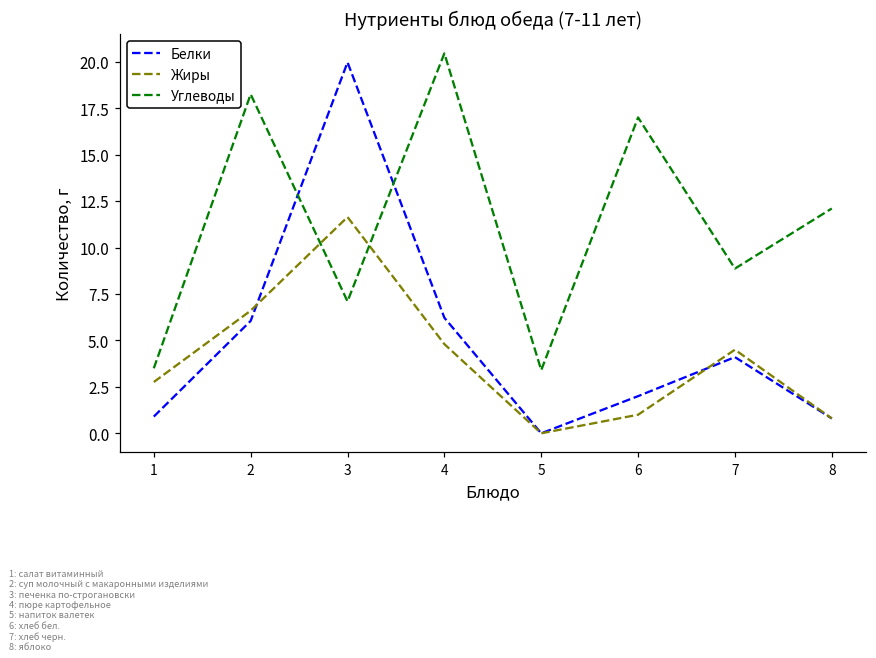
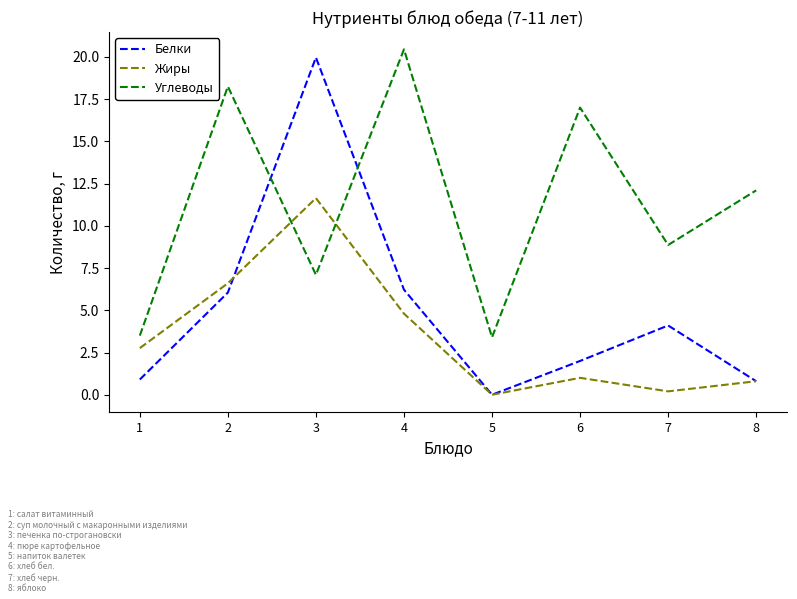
  {
    "Белки": {
      "1": 0.9,
      "2": 6.1,
      "3": 20.0,
      "4": 6.2,
      "6": 2.0,
      "7": 4.1
    },
    "Жиры": {
      "1": 2.8,
      "2": 6.6,
      "3": 11.6,
      "4": 4.8,
      "6": 1.0,
-     "7": 4.5
+     "7": 0.2
    },
    "Углеводы": {
      "1": 3.5,
      "2": 18.3,
      "3": 7.1,
      "4": 20.5,
      "5": 3.4,
      "6": 17.0,
      "7": 8.9,
      "8": 12.1
    }
  }
